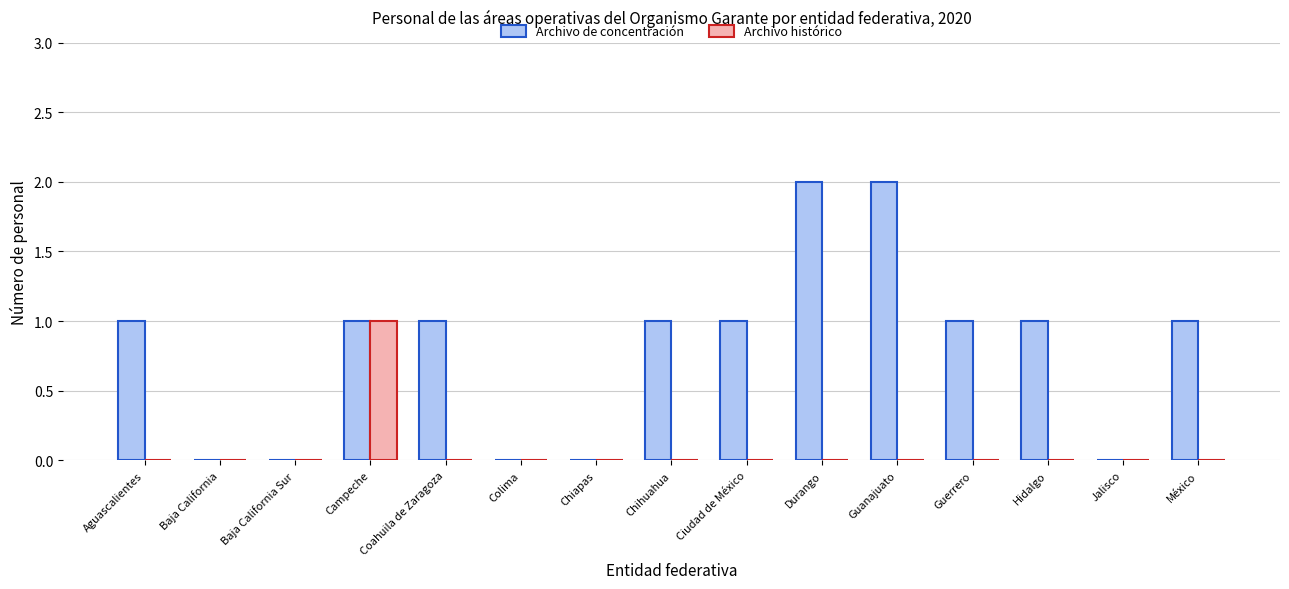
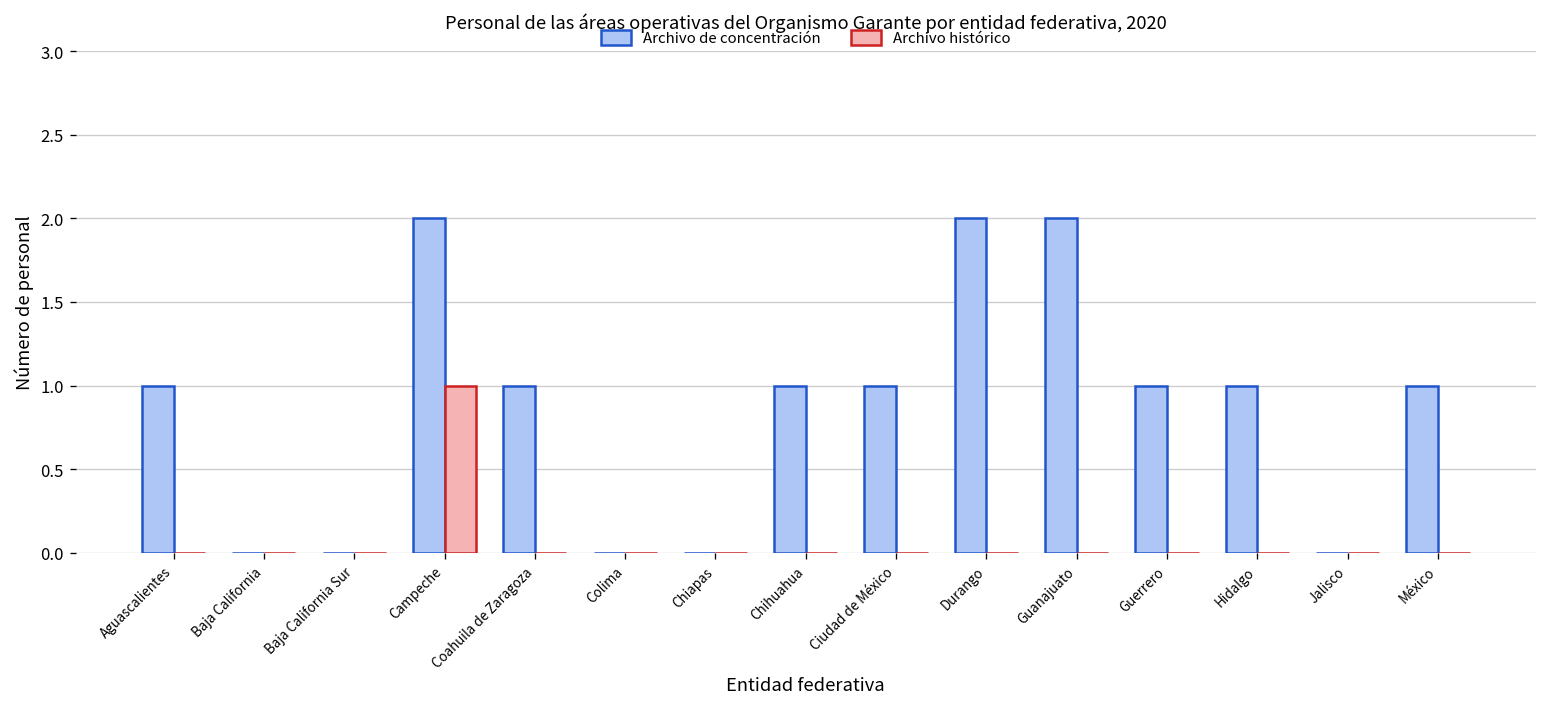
  {
    "Archivo de concentración": {
      "Aguascalientes": 1,
      "Baja California": 0,
      "Baja California Sur": 0,
-     "Campeche": 1,
+     "Campeche": 2,
      "Coahuila de Zaragoza": 1,
      "Colima": 0,
      "Chiapas": 0,
      "Chihuahua": 1,
      "Ciudad de México": 1,
      "Durango": 2,
      "Guanajuato": 2,
      "Guerrero": 1,
      "Hidalgo": 1,
      "Jalisco": 0,
      "México": 1
    },
    "Archivo histórico": {
      "Aguascalientes": 0,
      "Baja California": 0,
      "Baja California Sur": 0,
      "Campeche": 1,
      "Coahuila de Zaragoza": 0,
      "Colima": 0,
      "Chiapas": 0,
      "Chihuahua": 0,
      "Ciudad de México": 0,
      "Durango": 0,
      "Guanajuato": 0,
      "Guerrero": 0,
      "Hidalgo": 0,
      "Jalisco": 0,
      "México": 0
    }
  }
